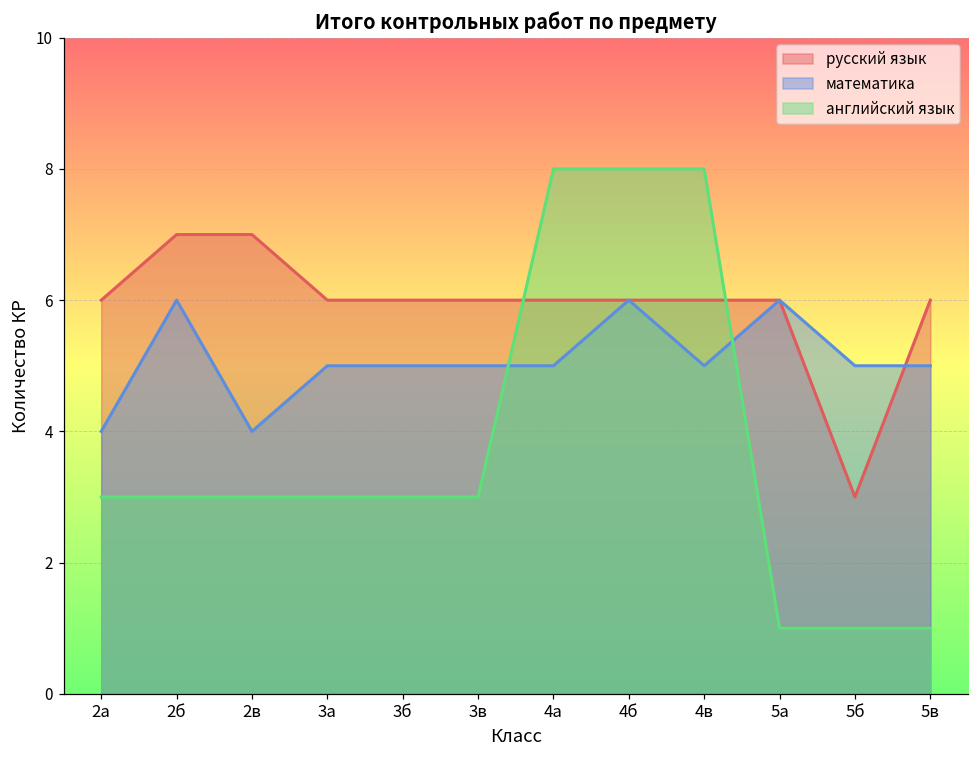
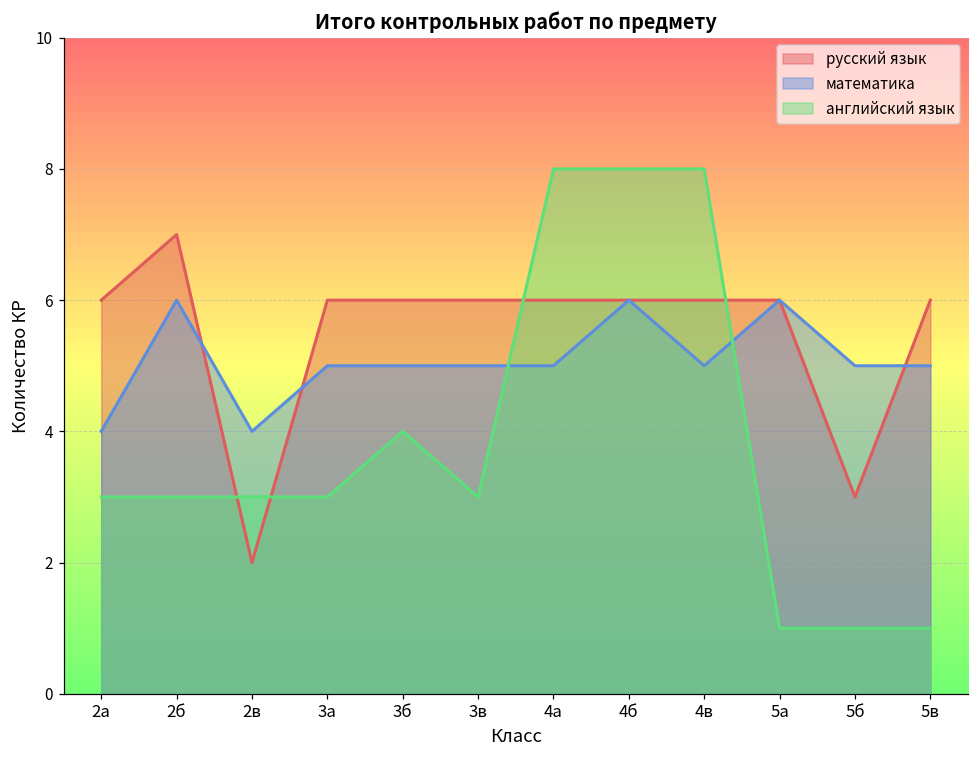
  {
    "русский язык": {
      "2а": 6,
      "2б": 7,
-     "2в": 7,
+     "2в": 2,
      "3а": 6,
      "3б": 6,
      "3в": 6,
      "4а": 6,
      "4в": 6,
      "5б": 3,
      "5в": 6
    },
    "математика": {
      "2а": 4,
      "2б": 6,
      "2в": 4,
      "3а": 5,
      "3б": 5,
      "3в": 5,
      "4а": 5,
      "4в": 5,
      "5б": 5,
      "5в": 5
    },
    "английский язык": {
      "2а": 3,
      "2б": 3,
      "2в": 3,
      "3а": 3,
-     "3б": 3,
+     "3б": 4,
      "3в": 3,
      "4а": 8,
      "4б": 8,
      "4в": 8,
      "5а": 1,
      "5б": 1,
      "5в": 1
    }
  }
